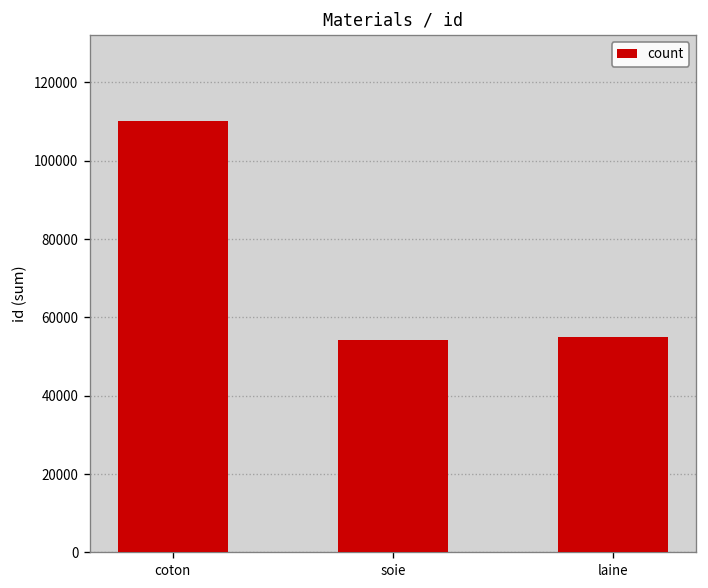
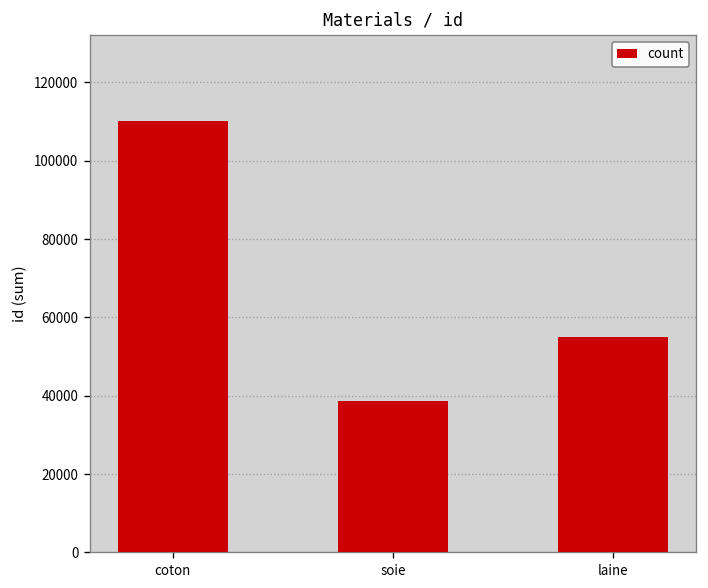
  {
    "coton": 110000,
-   "soie": 54000,
+   "soie": 39000,
    "laine": 55000
  }
